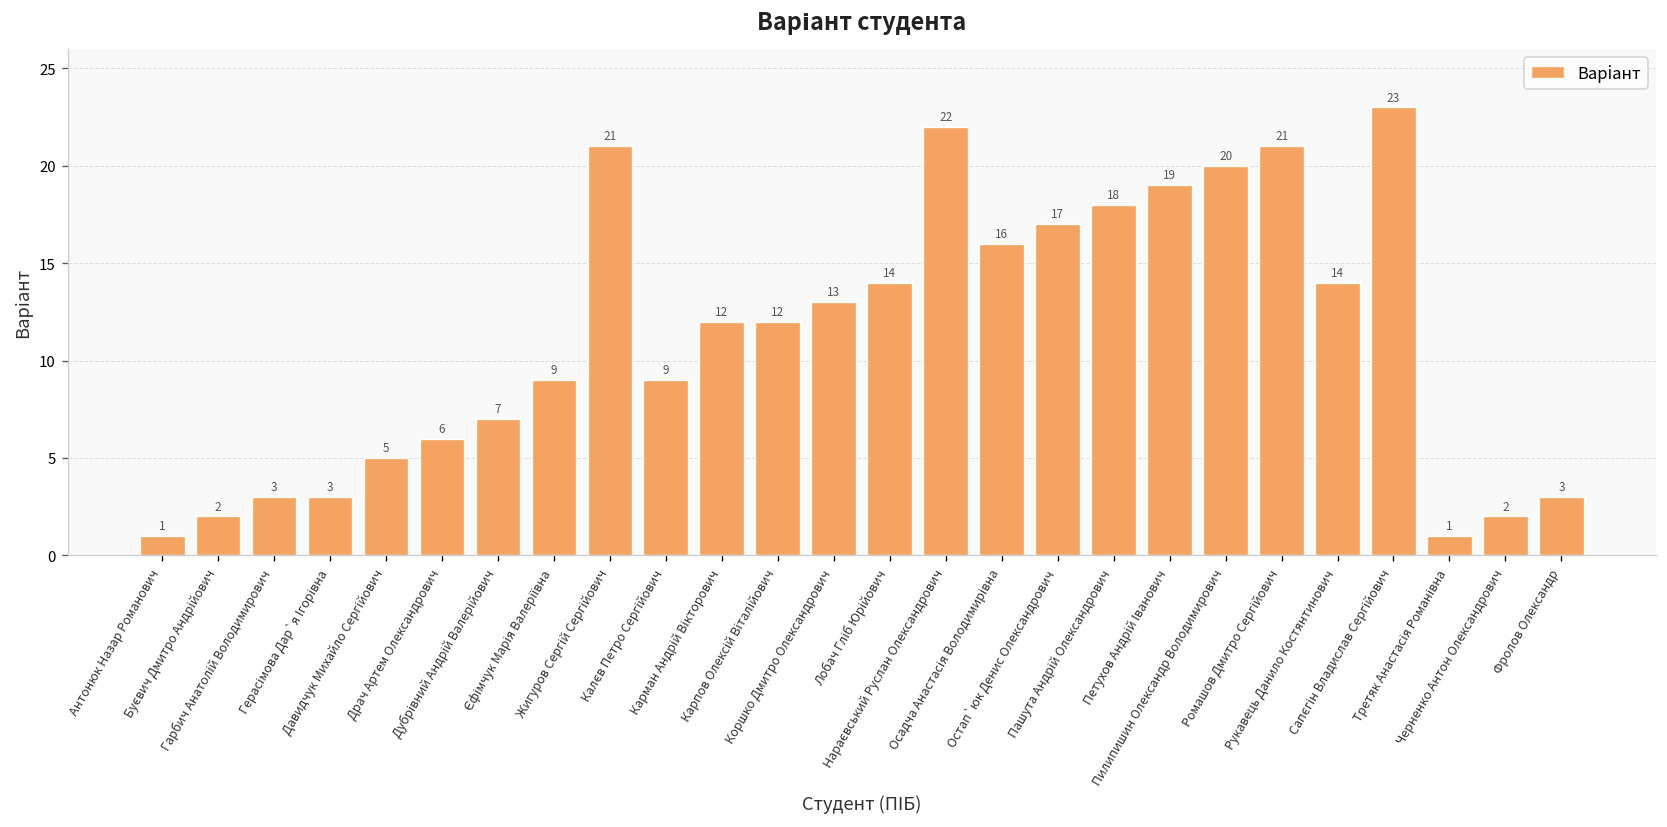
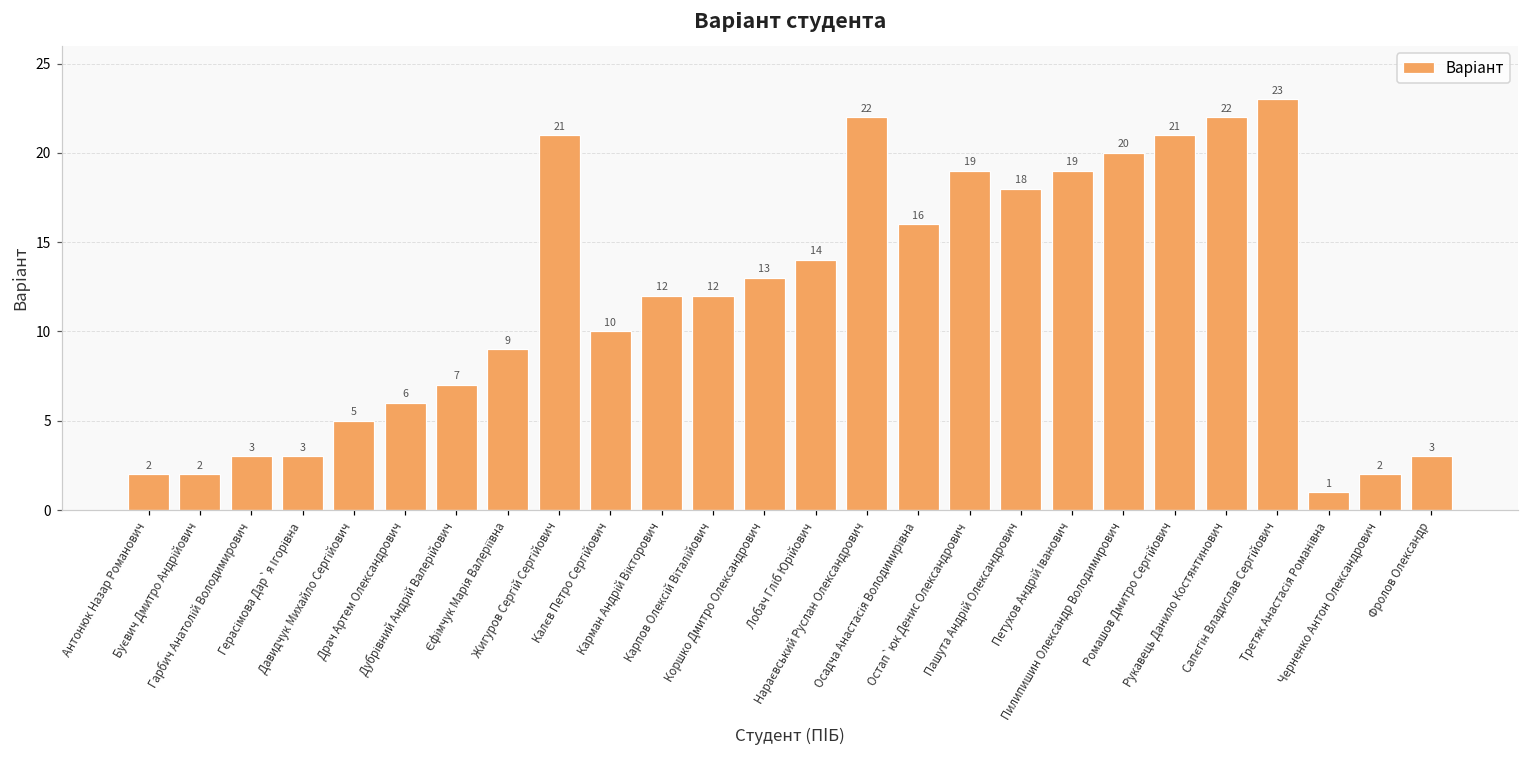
  {
-   "Антонюк Назар Романович": 1,
+   "Антонюк Назар Романович": 2,
    "Буєвич Дмитро Андрійович": 2,
    "Гарбич Анатолій Володимирович": 3,
    "Герасімова Дар`я Ігорівна": 3,
    "Давидчук Михайло Сергійович": 5,
    "Драч Артем Олександрович": 6,
    "Дубрівний Андрій Валерійович": 7,
    "Єфімчук Марія Валеріївна": 9,
    "Жигуров Сергій Сергійович": 21,
-   "Калєв Петро Сергійович": 9,
+   "Калєв Петро Сергійович": 10,
    "Карман Андрій Вікторович": 12,
    "Карпов Олексій Віталійович": 12,
    "Коршко Дмитро Олександрович": 13,
    "Лобач Гліб Юрійович": 14,
    "Нараєвський Руслан Олександрович": 22,
    "Осадча Анастасія Володимирівна": 16,
-   "Остап`юк Денис Олександрович": 17,
+   "Остап`юк Денис Олександрович": 19,
    "Пашута Андрій Олександрович": 18,
    "Петухов Андрій Іванович": 19,
    "Пилипишин Олександр Володимирович": 20,
    "Ромашов Дмитро Сергійович": 21,
-   "Рукавець Данило Костянтинович": 14,
+   "Рукавець Данило Костянтинович": 22,
    "Сапєгін Владислав Сергійович": 23,
    "Третяк Анастасія Романівна": 1,
    "Черненко Антон Олександрович": 2,
    "Фролов Олександр": 3
  }
